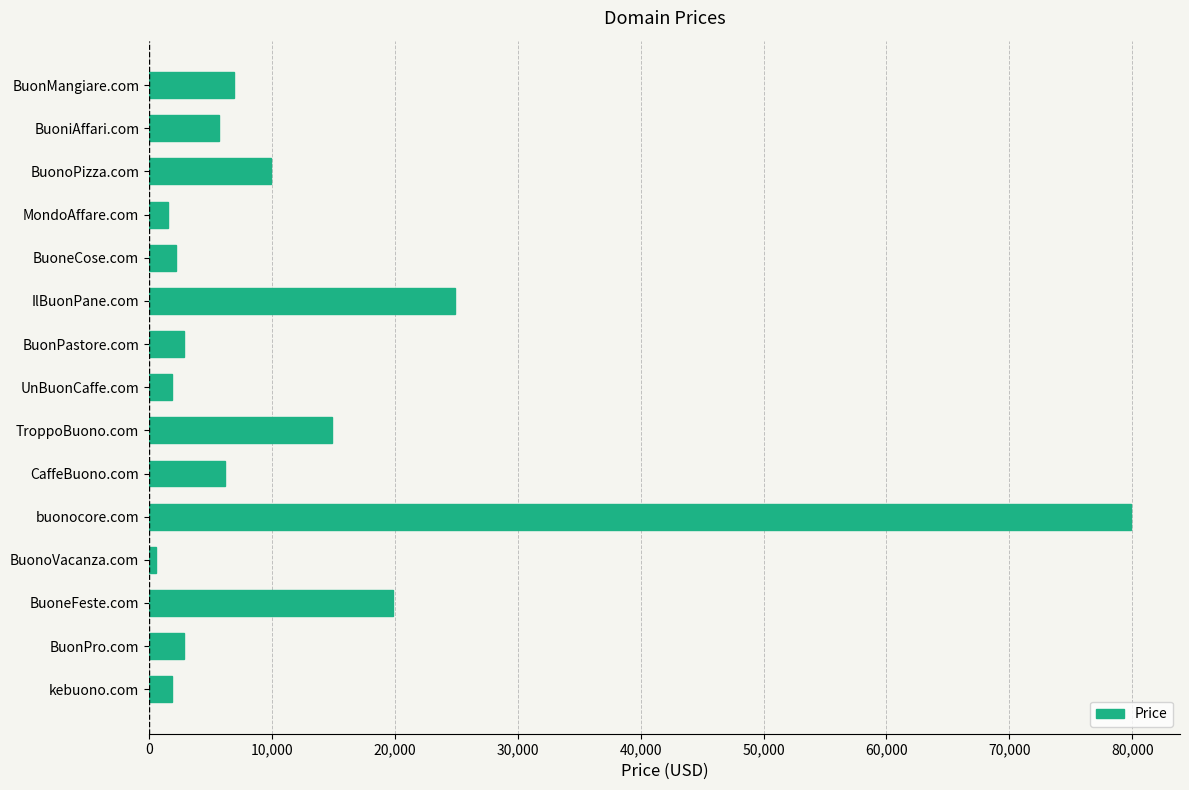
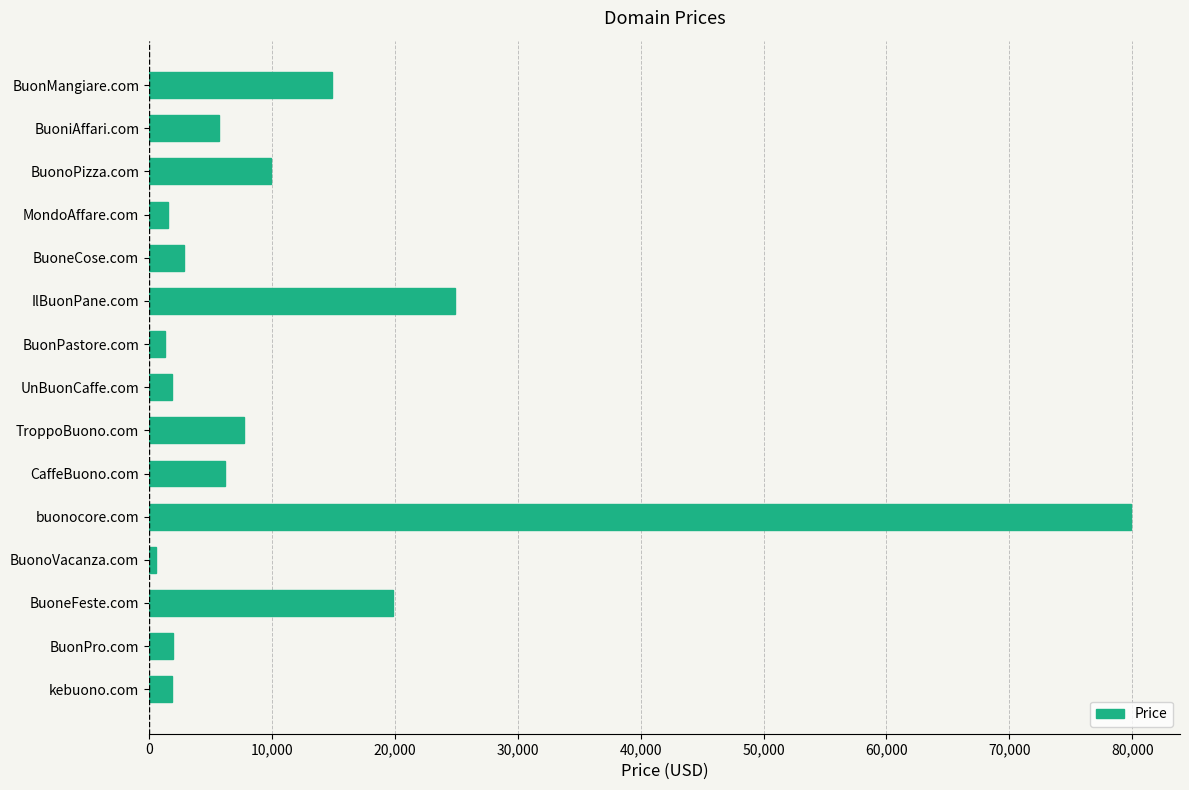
  {
-   "BuonMangiare.com": "6,900",
+   "BuonMangiare.com": "14,900",
    "BuoniAffari.com": "5,700",
    "BuonoPizza.com": "9,900",
    "MondoAffare.com": "1,600",
-   "BuoneCose.com": "2,200",
+   "BuoneCose.com": "2,900",
    "IlBuonPane.com": "24,900",
-   "BuonPastore.com": "2,900",
+   "BuonPastore.com": "1,300",
    "UnBuonCaffe.com": "1,900",
-   "TroppoBuono.com": "14,900",
+   "TroppoBuono.com": "7,700",
    "CaffeBuono.com": "6,200",
    "buonocore.com": "79,900",
    "BuonoVacanza.com": "600",
    "BuoneFeste.com": "19,900",
-   "BuonPro.com": "2,900",
+   "BuonPro.com": "1,900",
    "kebuono.com": "1,900"
  }
